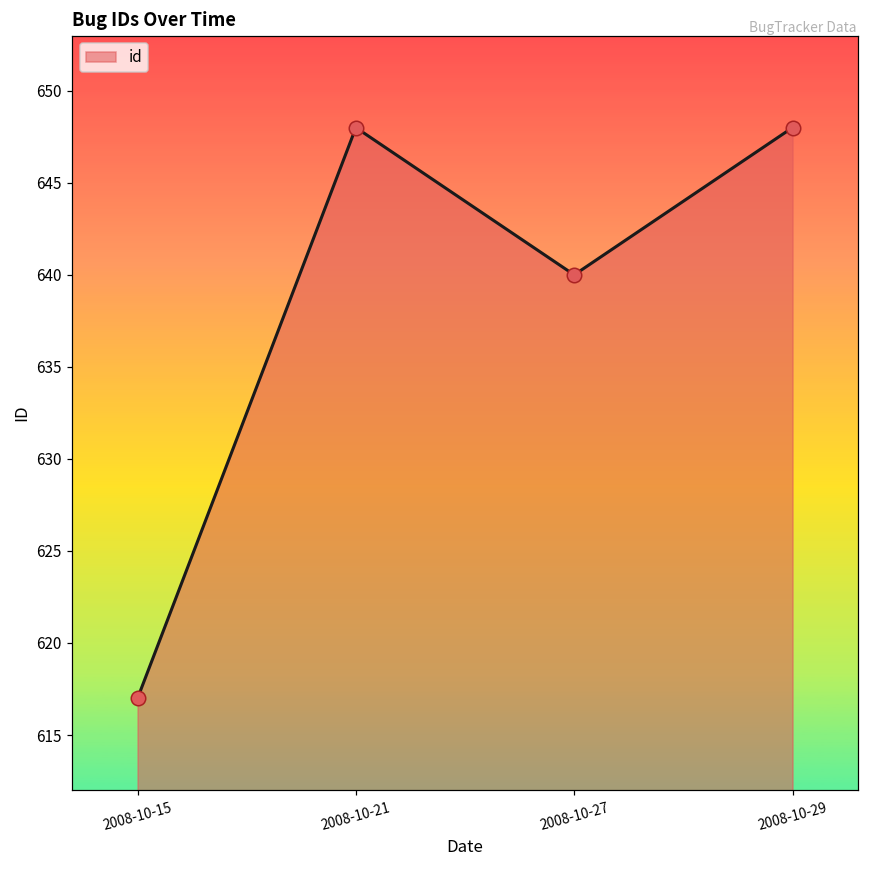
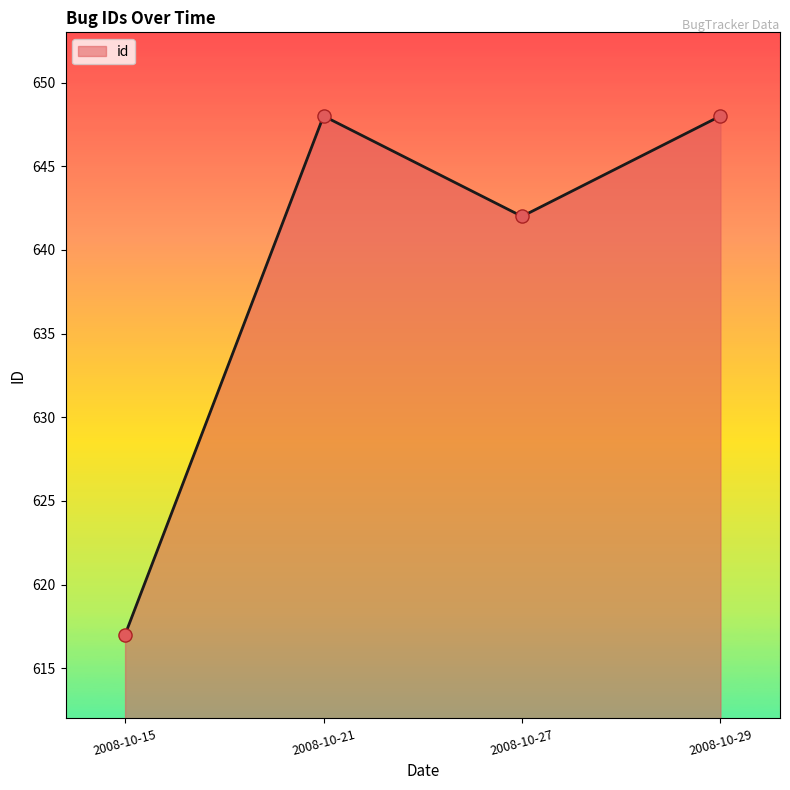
  {
    "2008-10-15": 617,
    "2008-10-21": 648,
-   "2008-10-27": 640,
+   "2008-10-27": 642,
    "2008-10-29": 648
  }
